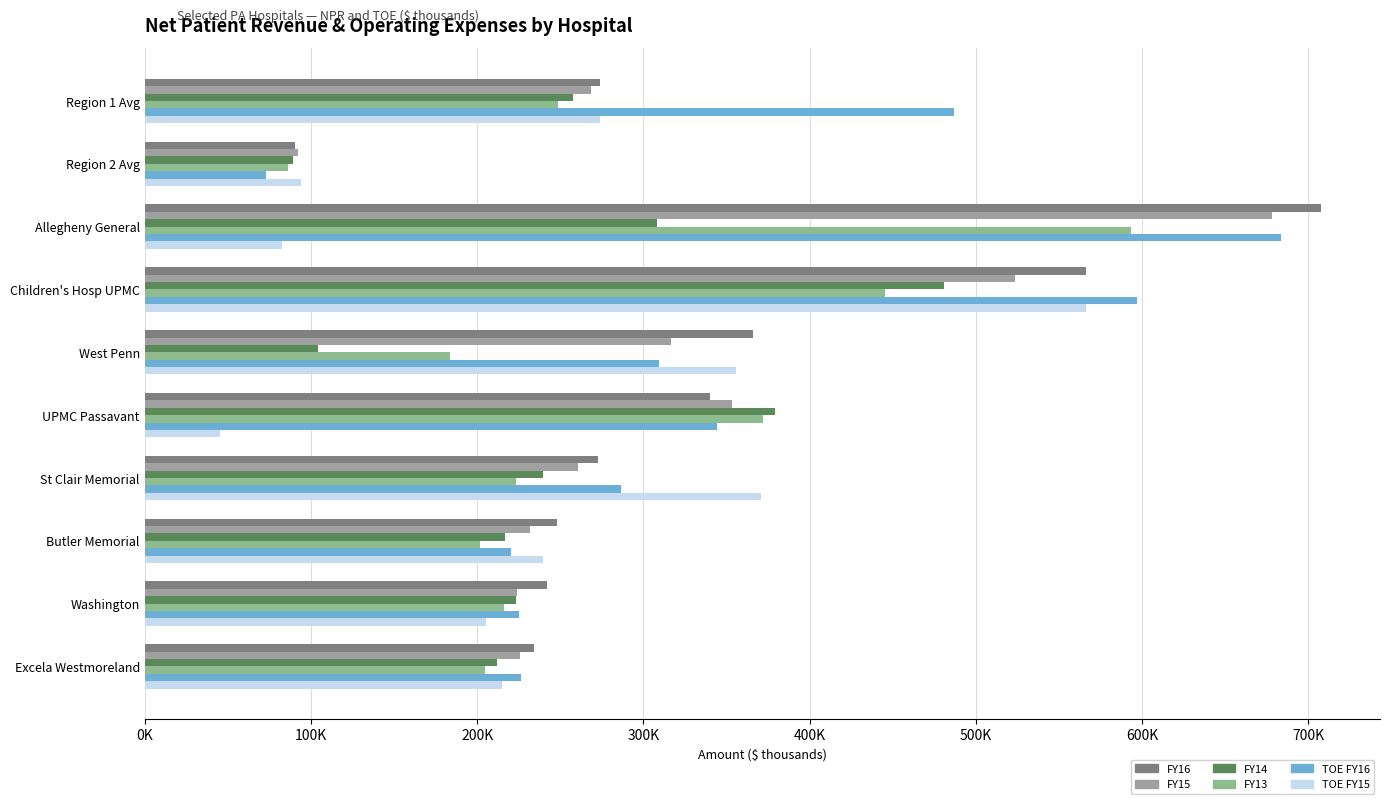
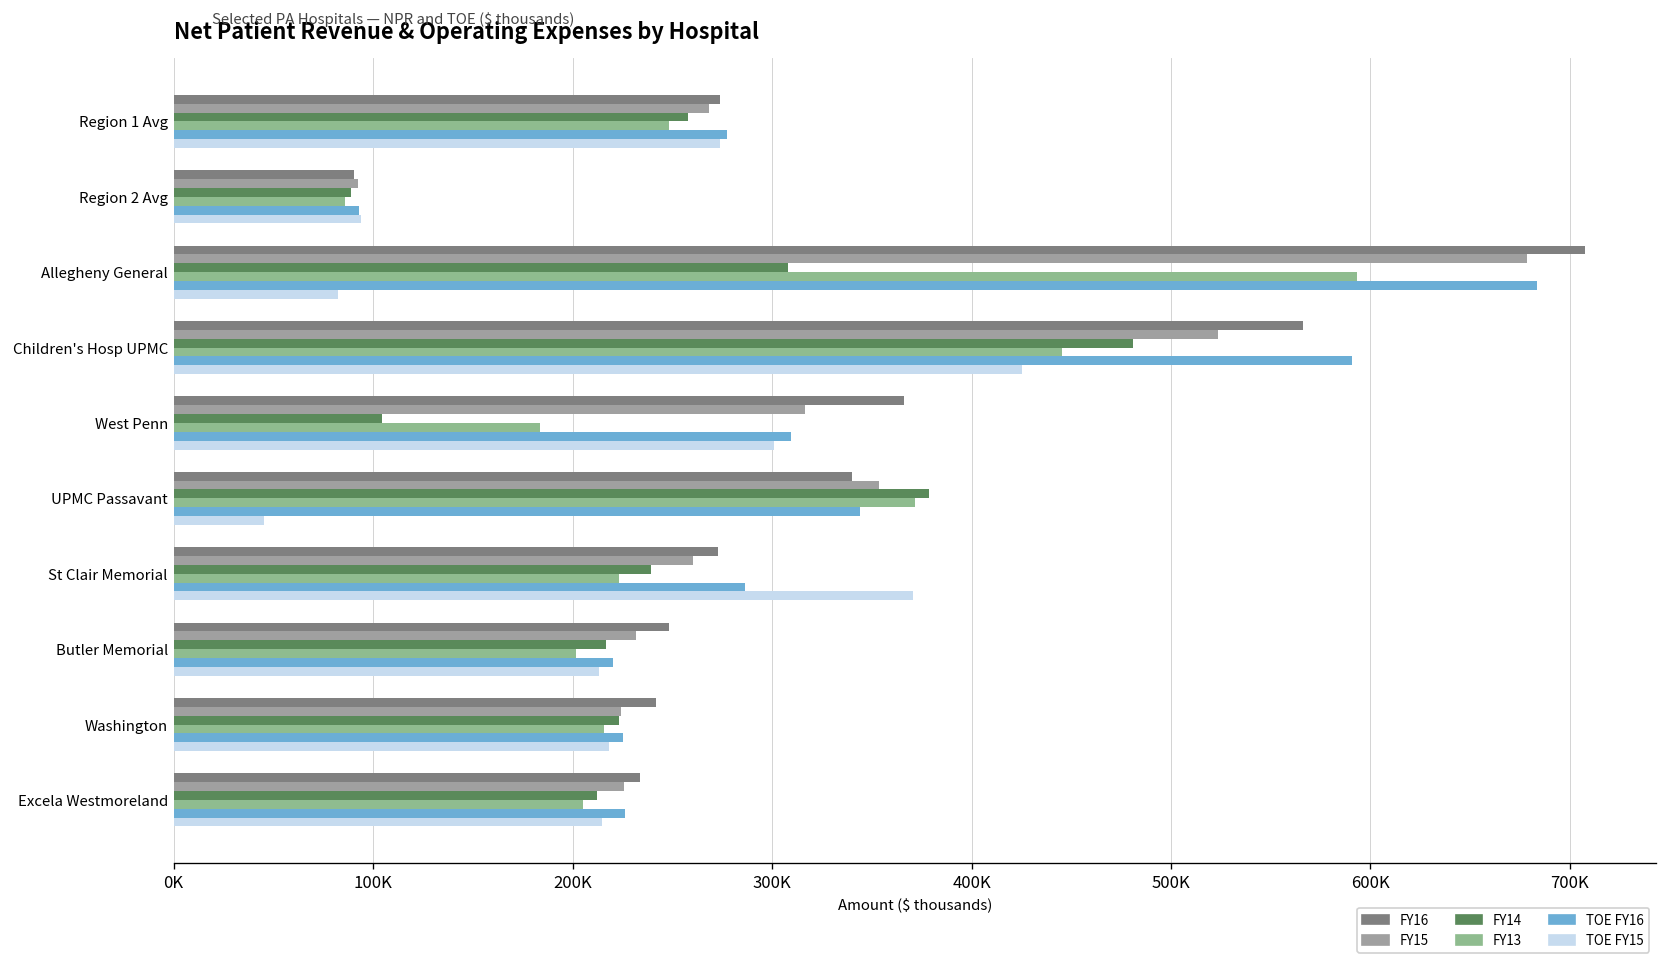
  {
    "TOE FY16": {
-     "Region 1 Avg": 487000,
-     "Region 2 Avg": 73000,
+     "Region 1 Avg": 278000,
+     "Region 2 Avg": 93000,
      "Allegheny General": 684000,
-     "Children's Hosp UPMC": 597000,
+     "Children's Hosp UPMC": 591000,
      "West Penn": 309000,
      "UPMC Passavant": 344000,
      "St Clair Memorial": 286000,
      "Butler Memorial": 220000,
      "Washington": 225000,
      "Excela Westmoreland": 226000
    },
    "TOE FY15": {
      "Region 1 Avg": 274000,
      "Region 2 Avg": 94000,
      "Allegheny General": 82000,
-     "Children's Hosp UPMC": 567000,
-     "West Penn": 355000,
+     "Children's Hosp UPMC": 425000,
+     "West Penn": 301000,
      "UPMC Passavant": 45000,
      "St Clair Memorial": 371000,
-     "Butler Memorial": 240000,
-     "Washington": 205000,
+     "Butler Memorial": 213000,
+     "Washington": 218000,
      "Excela Westmoreland": 215000
    }
  }
